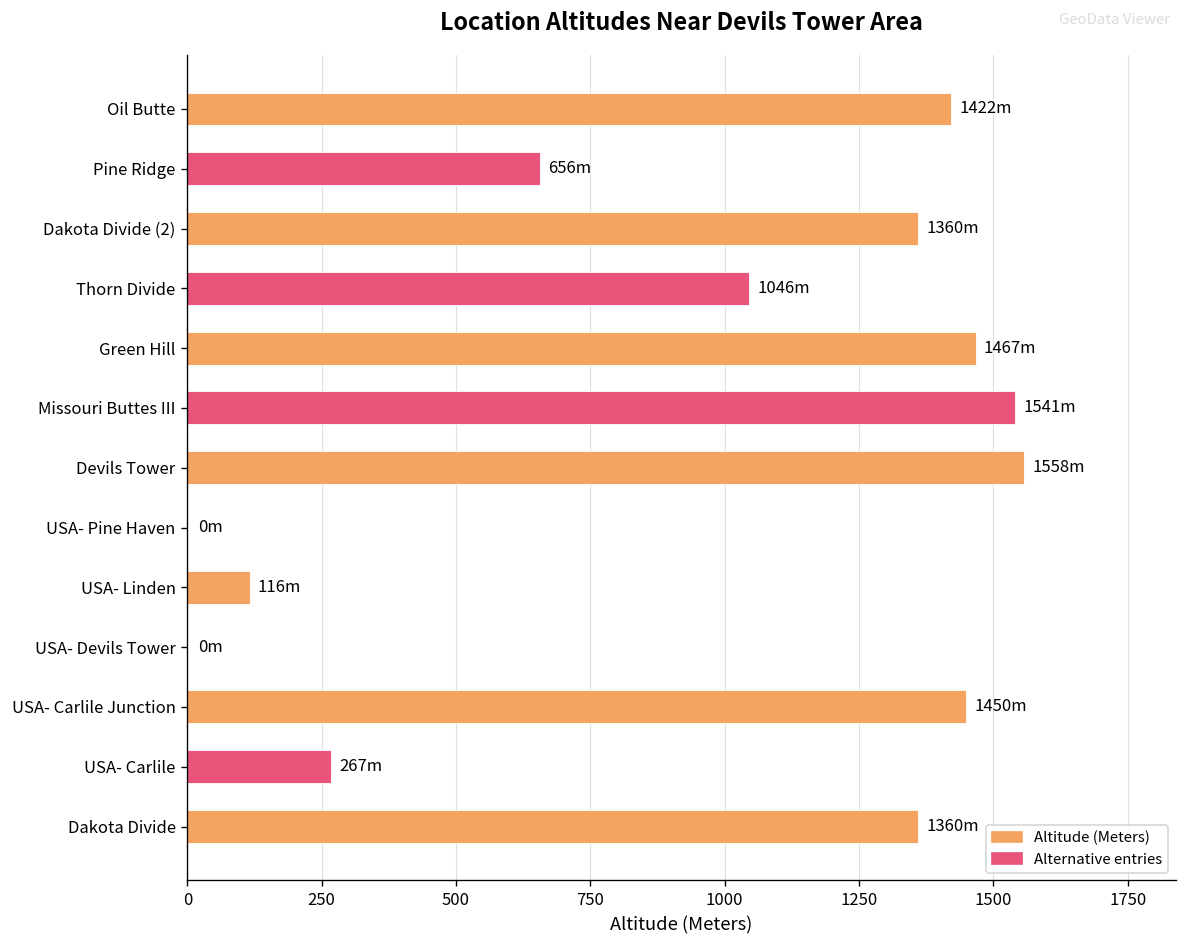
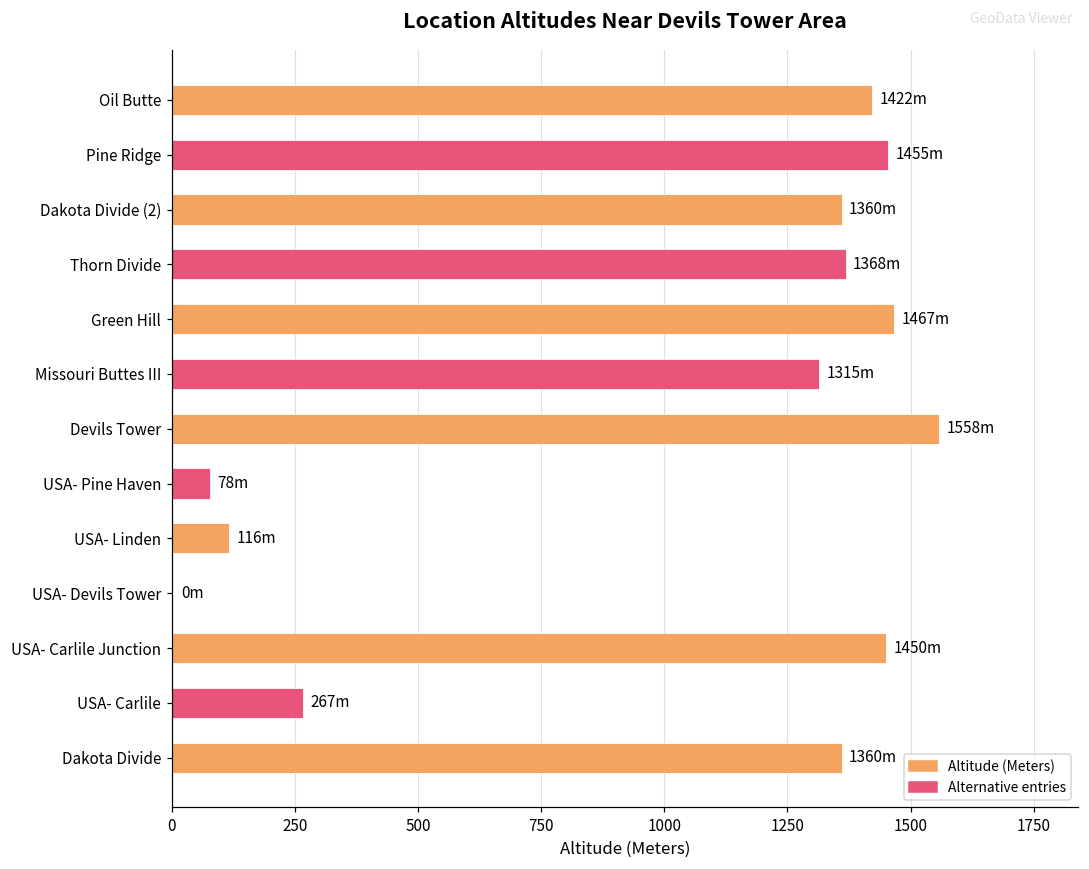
  {
    "Oil Butte": "1422m",
-   "Pine Ridge": "656m",
+   "Pine Ridge": "1455m",
    "Dakota Divide (2)": "1360m",
-   "Thorn Divide": "1046m",
+   "Thorn Divide": "1368m",
    "Green Hill": "1467m",
-   "Missouri Buttes III": "1541m",
+   "Missouri Buttes III": "1315m",
    "Devils Tower": "1558m",
-   "USA- Pine Haven": "0m",
+   "USA- Pine Haven": "78m",
    "USA- Linden": "116m",
    "USA- Devils Tower": "0m",
    "USA- Carlile Junction": "1450m",
    "USA- Carlile": "267m",
    "Dakota Divide": "1360m"
  }
